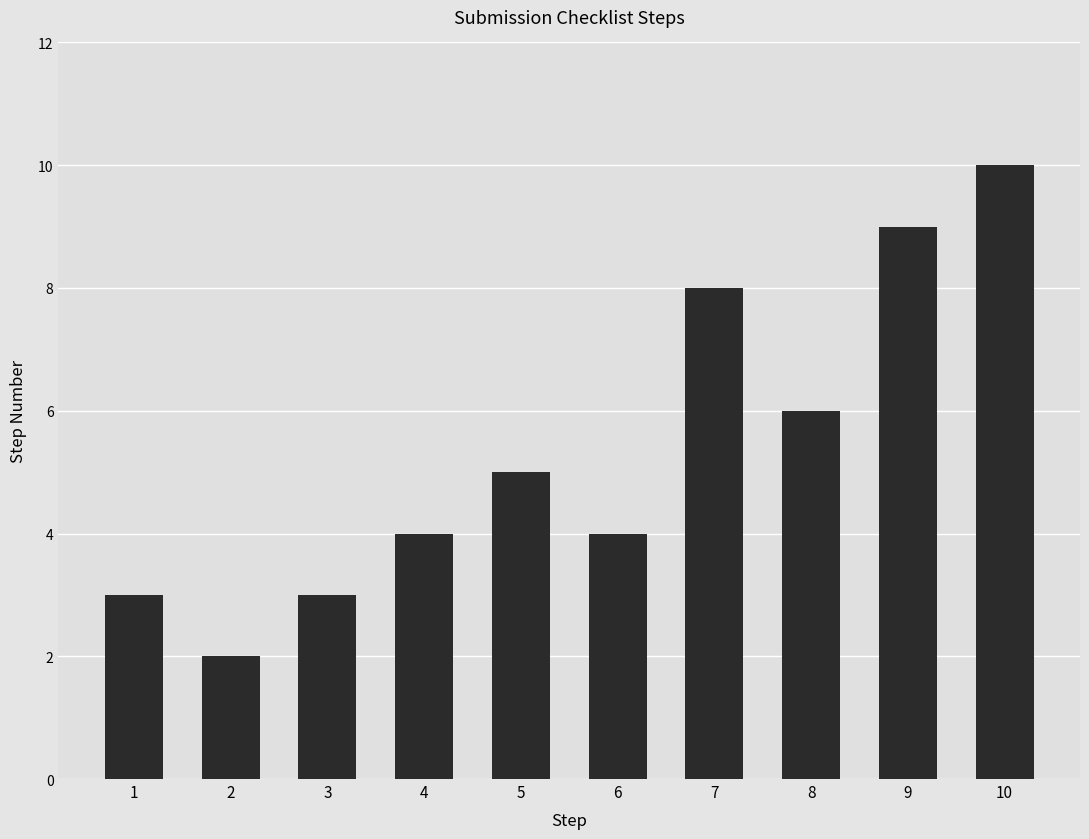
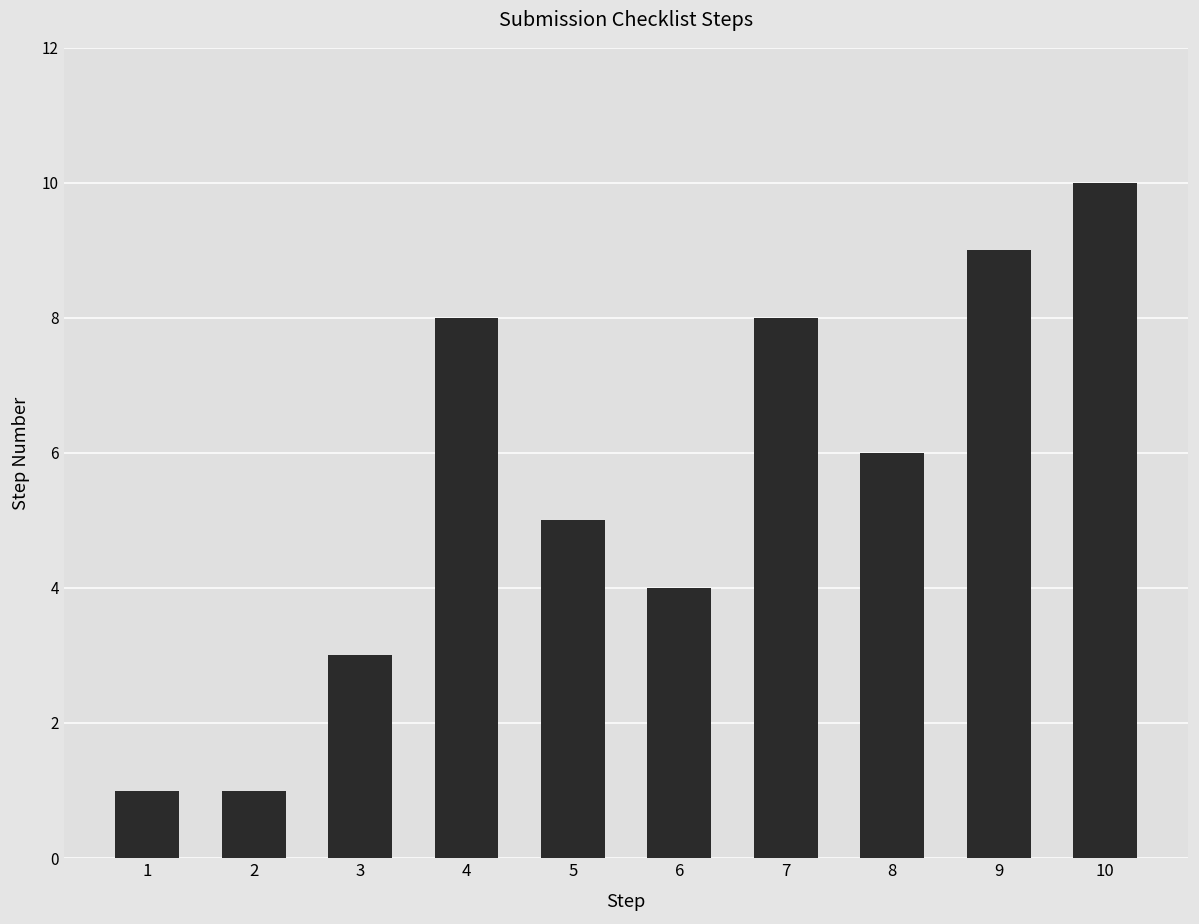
  {
-   "1": 3,
-   "2": 2,
+   "1": 1,
+   "2": 1,
    "3": 3,
-   "4": 4,
+   "4": 8,
    "5": 5,
    "6": 4,
    "7": 8,
    "8": 6,
    "9": 9,
    "10": 10
  }
